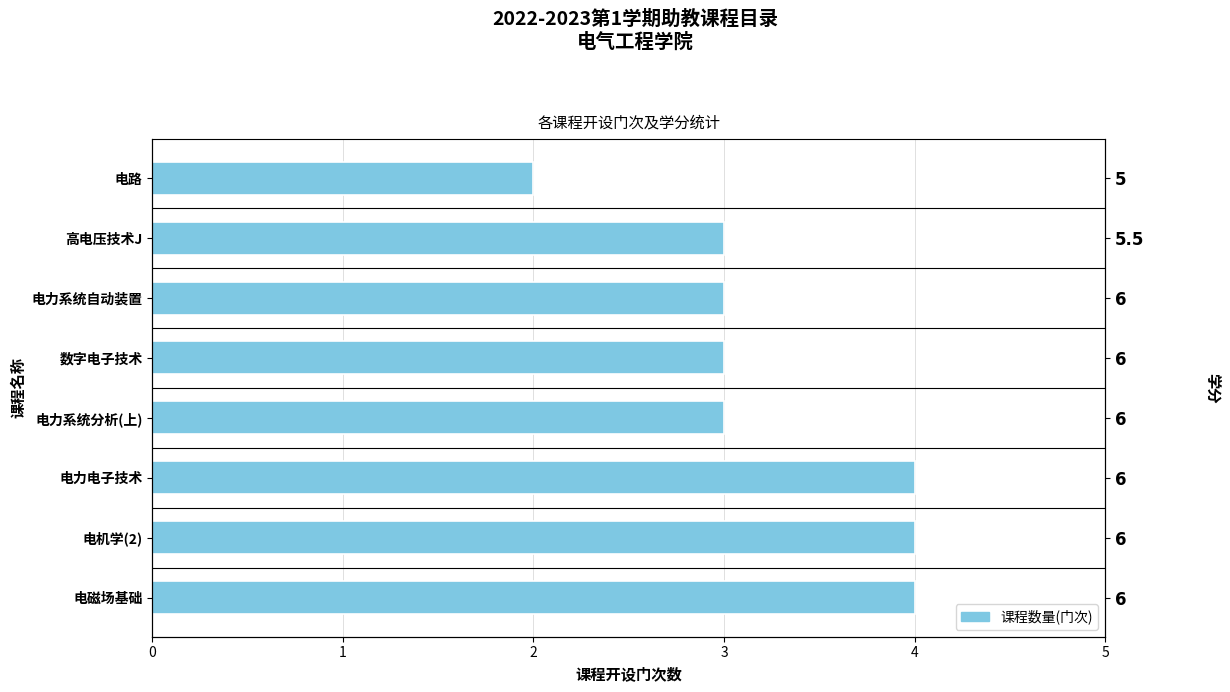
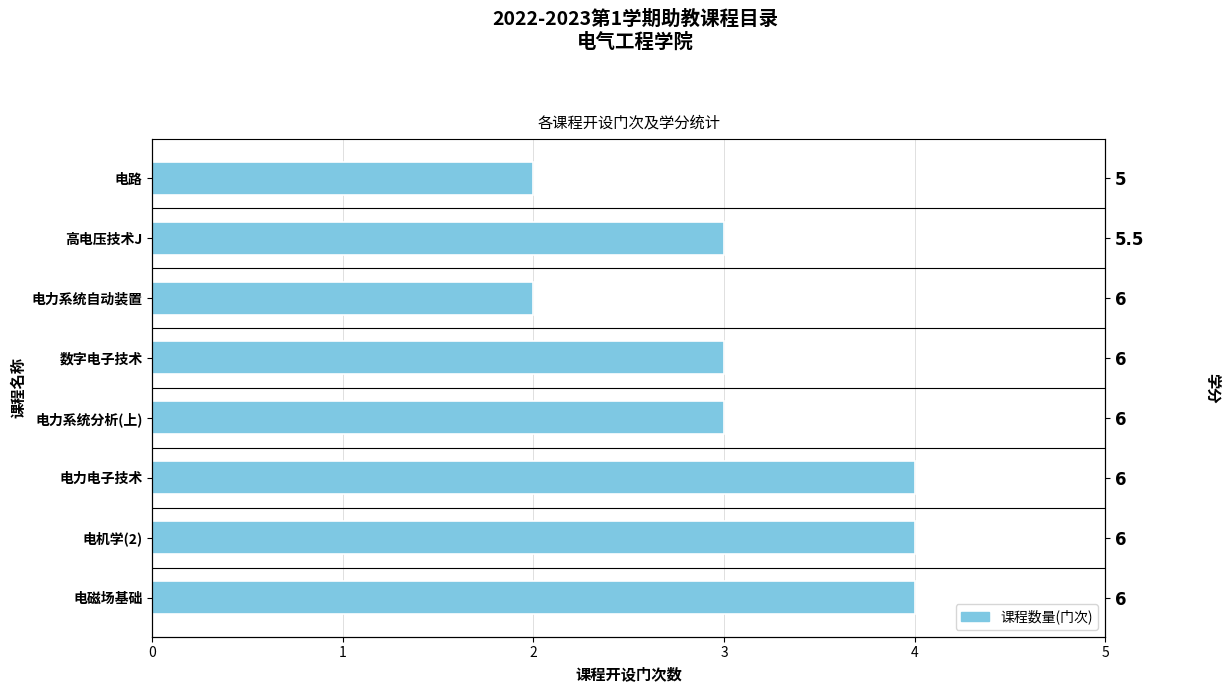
  {
    "电路": 2,
    "高电压技术J": 3,
-   "电力系统自动装置": 3,
+   "电力系统自动装置": 2,
    "数字电子技术": 3,
    "电力系统分析(上)": 3,
    "电力电子技术": 4,
    "电机学(2)": 4,
    "电磁场基础": 4
  }
